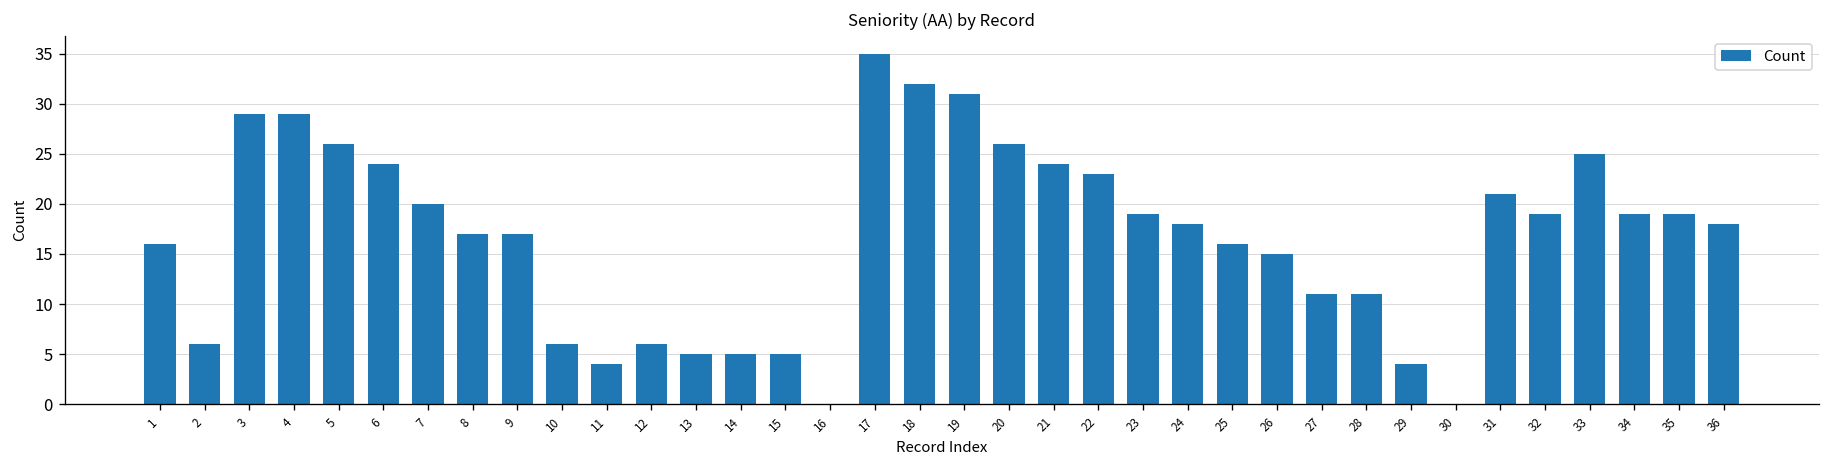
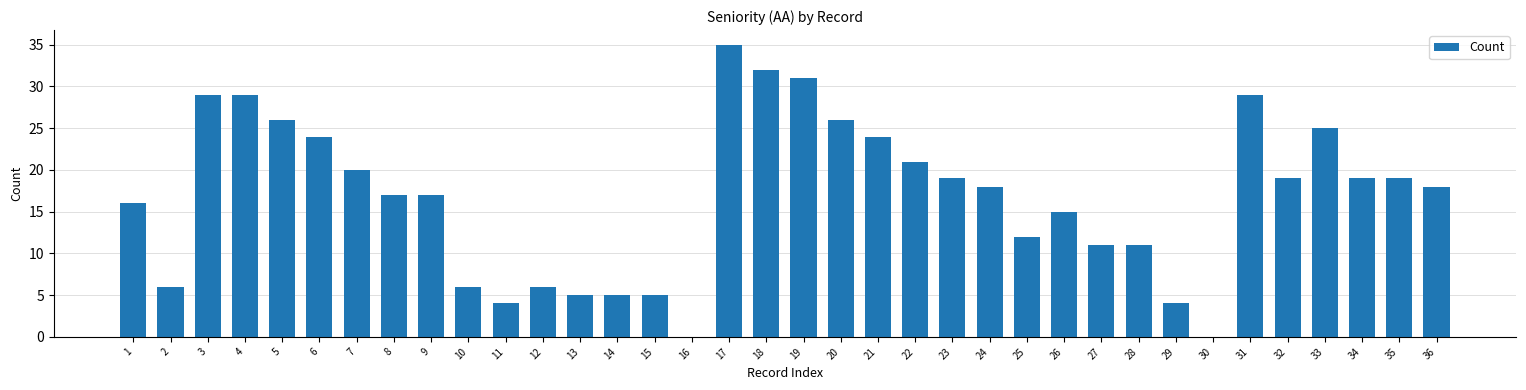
  {
    "1": 16,
    "2": 6,
    "3": 29,
    "4": 29,
    "5": 26,
    "6": 24,
    "7": 20,
    "8": 17,
    "9": 17,
    "10": 6,
    "11": 4,
    "12": 6,
    "13": 5,
    "14": 5,
    "15": 5,
    "16": 0,
    "17": 35,
    "18": 32,
    "19": 31,
    "20": 26,
    "21": 24,
-   "22": 23,
+   "22": 21,
    "23": 19,
    "24": 18,
-   "25": 16,
+   "25": 12,
    "26": 15,
    "27": 11,
    "28": 11,
    "29": 4,
    "30": 0,
-   "31": 21,
+   "31": 29,
    "32": 19,
    "33": 25,
    "34": 19,
    "35": 19,
    "36": 18
  }
